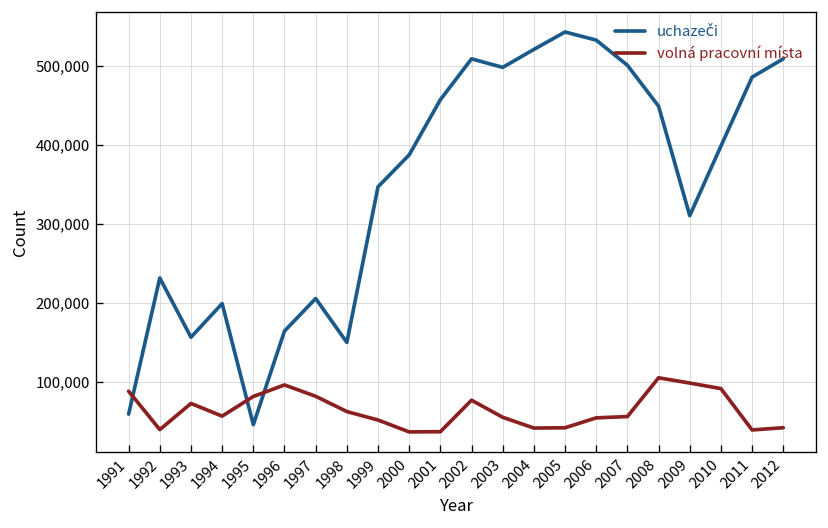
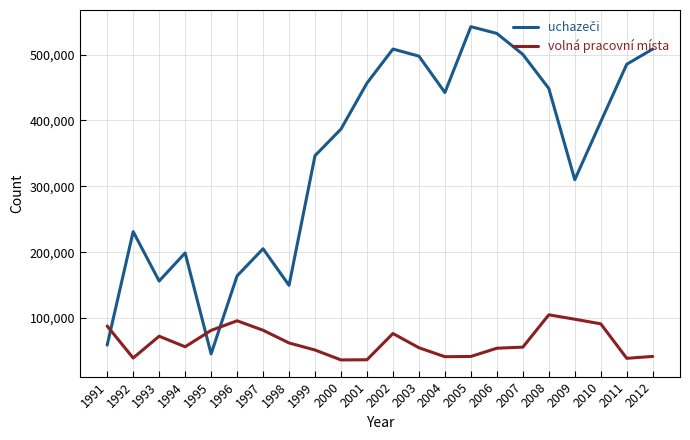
  {
    "uchazeči": {
      "1991": "60,000",
      "1992": "230,000",
      "1993": "160,000",
      "1994": "200,000",
      "1995": "50,000",
      "1996": "160,000",
      "1997": "210,000",
      "1998": "150,000",
      "1999": "350,000",
      "2000": "390,000",
      "2001": "460,000",
      "2002": "510,000",
      "2003": "500,000",
-     "2004": "520,000",
+     "2004": "440,000",
      "2005": "540,000",
      "2006": "530,000",
      "2007": "500,000",
      "2008": "450,000",
      "2009": "310,000",
      "2010": "400,000",
      "2011": "490,000",
      "2012": "510,000"
    },
    "volná pracovní místa": {
      "1991": "90,000",
      "1992": "40,000",
      "1993": "70,000",
      "1994": "60,000",
      "1995": "80,000",
      "1996": "100,000",
      "1997": "80,000",
      "1998": "60,000",
      "1999": "50,000",
      "2000": "40,000",
      "2001": "40,000",
      "2002": "80,000",
      "2003": "50,000",
      "2004": "40,000",
      "2005": "40,000",
      "2006": "50,000",
      "2007": "60,000",
      "2008": "100,000",
      "2009": "100,000",
      "2010": "90,000",
      "2011": "40,000",
      "2012": "40,000"
    }
  }
